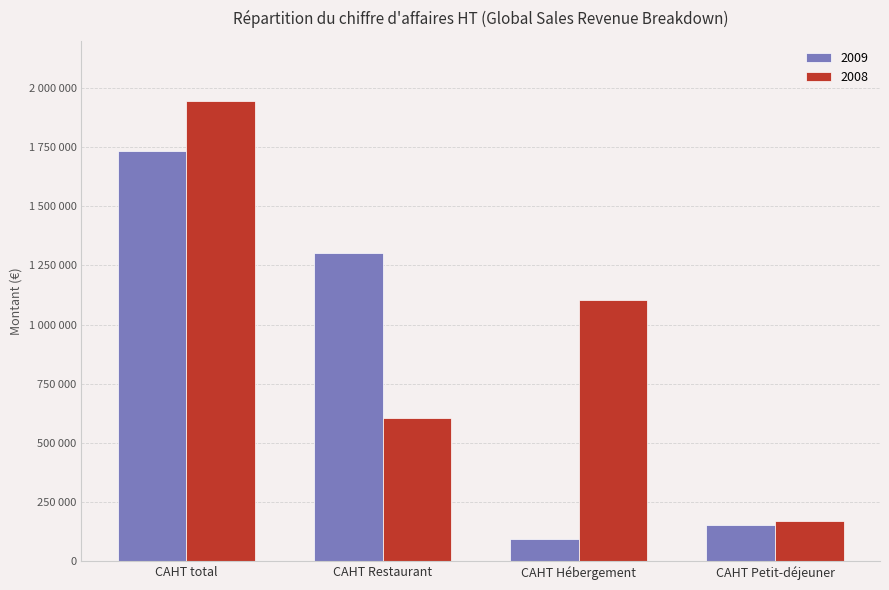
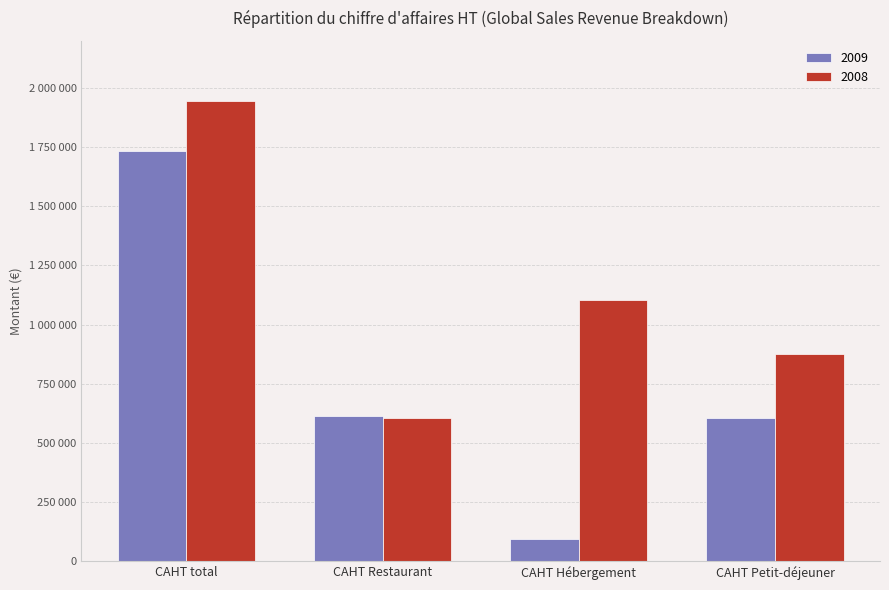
  {
    "2009": {
      "CAHT total": 1730000,
-     "CAHT Restaurant": 1300000,
+     "CAHT Restaurant": 610000,
      "CAHT Hébergement": 90000,
-     "CAHT Petit-déjeuner": 150000
+     "CAHT Petit-déjeuner": 610000
    },
    "2008": {
      "CAHT total": 1950000,
      "CAHT Restaurant": 610000,
      "CAHT Hébergement": 1100000,
-     "CAHT Petit-déjeuner": 170000
+     "CAHT Petit-déjeuner": 880000
    }
  }
